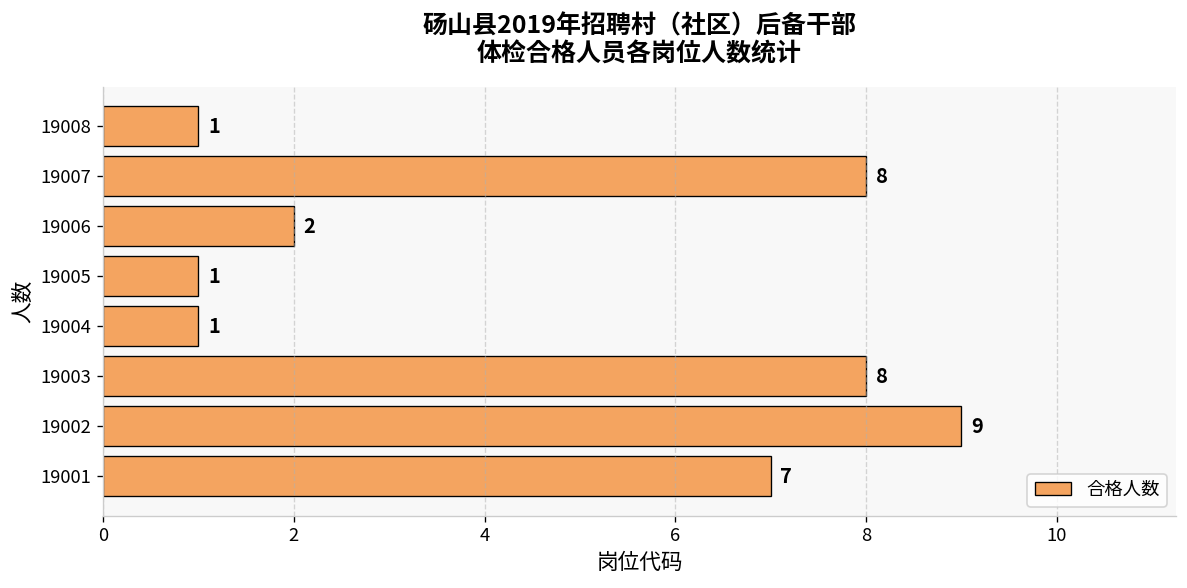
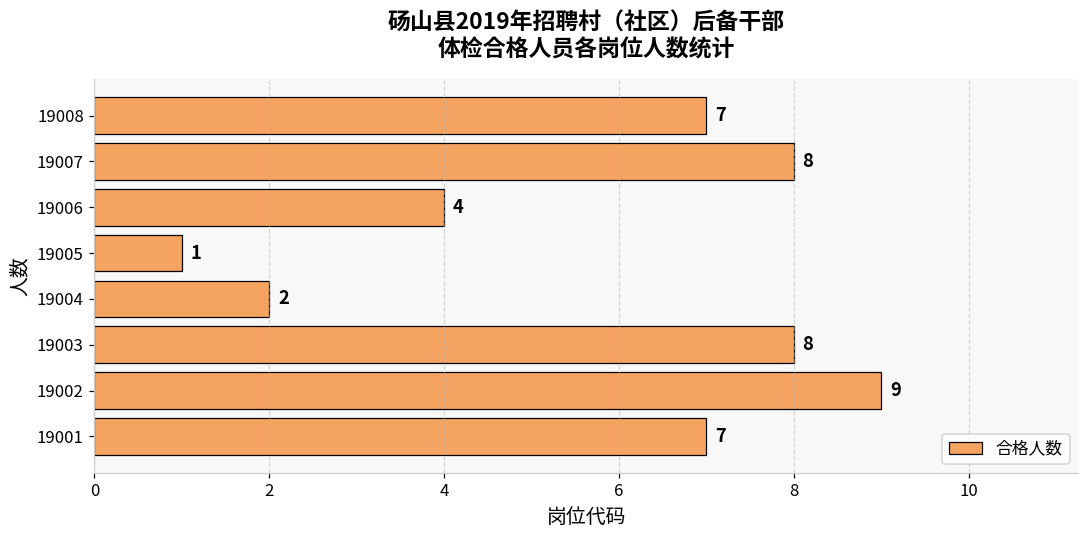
  {
-   "19008": 1,
+   "19008": 7,
    "19007": 8,
-   "19006": 2,
+   "19006": 4,
    "19005": 1,
-   "19004": 1,
+   "19004": 2,
    "19003": 8,
    "19002": 9,
    "19001": 7
  }
